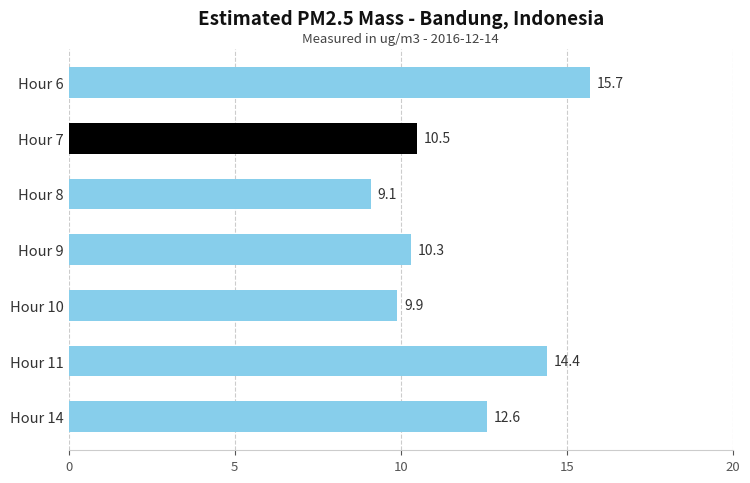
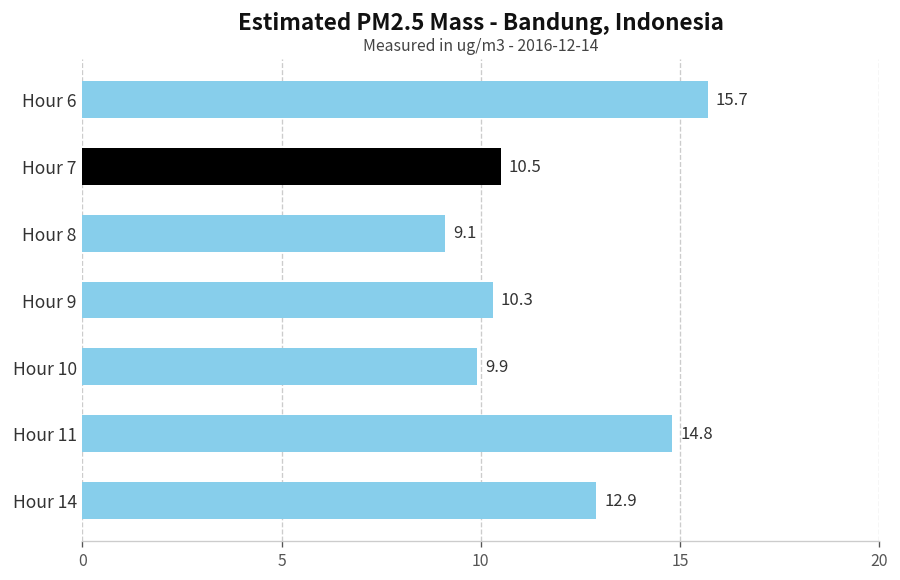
  {
    "Hour 6": 15.7,
    "Hour 7": 10.5,
    "Hour 8": 9.1,
    "Hour 9": 10.3,
    "Hour 10": 9.9,
-   "Hour 11": 14.4,
-   "Hour 14": 12.6
+   "Hour 11": 14.8,
+   "Hour 14": 12.9
  }
